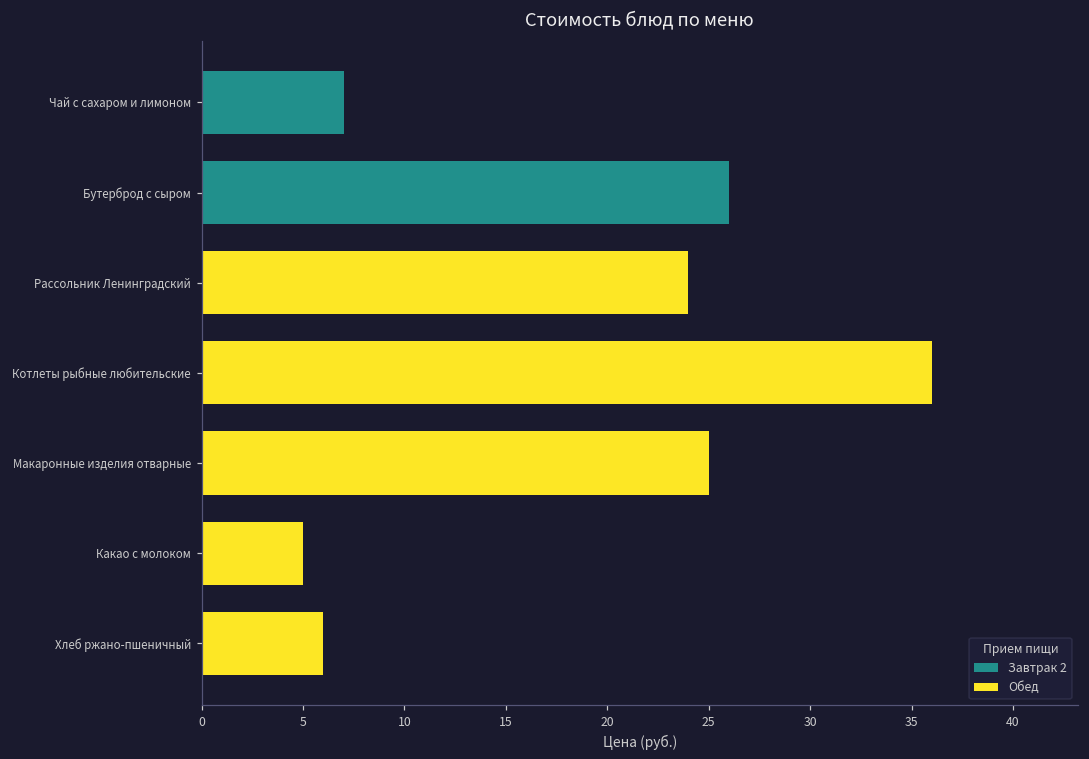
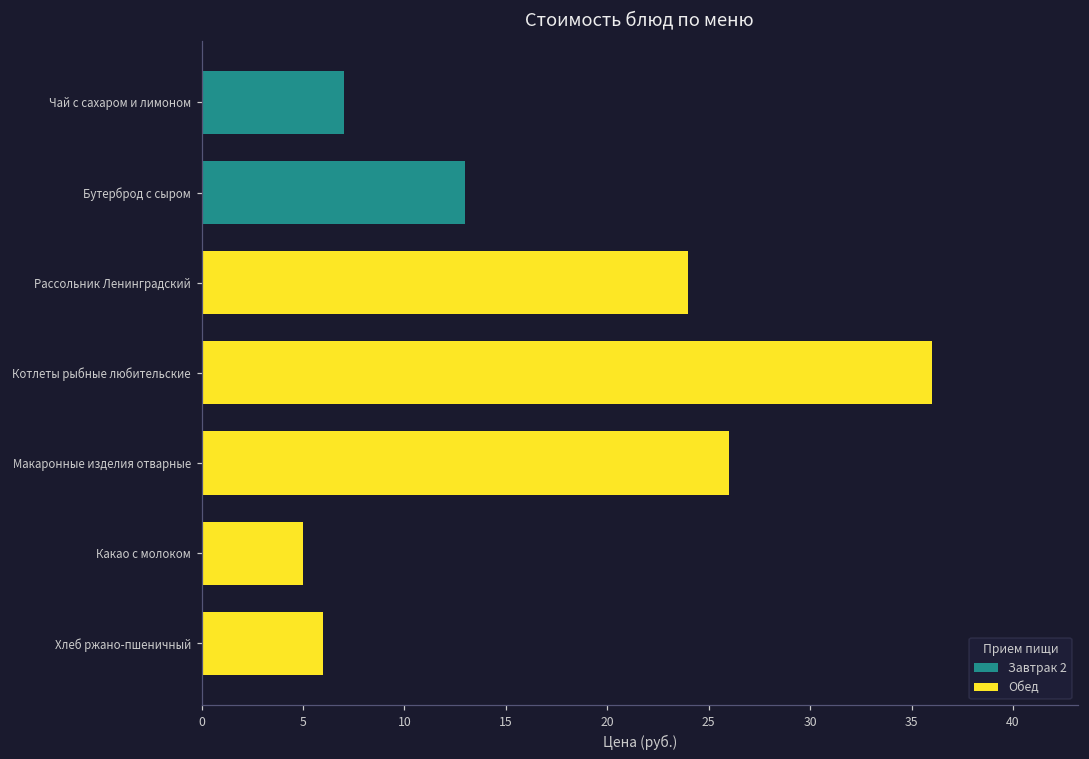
  {
    "Чай с сахаром и лимоном": 7,
-   "Бутерброд с сыром": 26,
+   "Бутерброд с сыром": 13,
    "Рассольник Ленинградский": 24,
    "Котлеты рыбные любительские": 36,
-   "Макаронные изделия отварные": 25,
+   "Макаронные изделия отварные": 26,
    "Какао с молоком": 5,
    "Хлеб ржано-пшеничный": 6
  }
